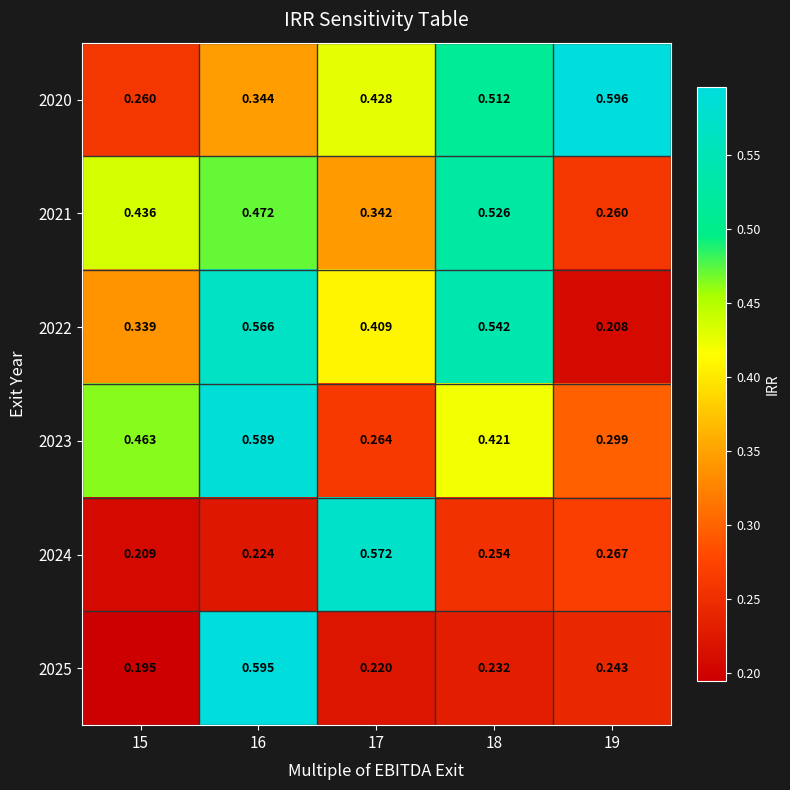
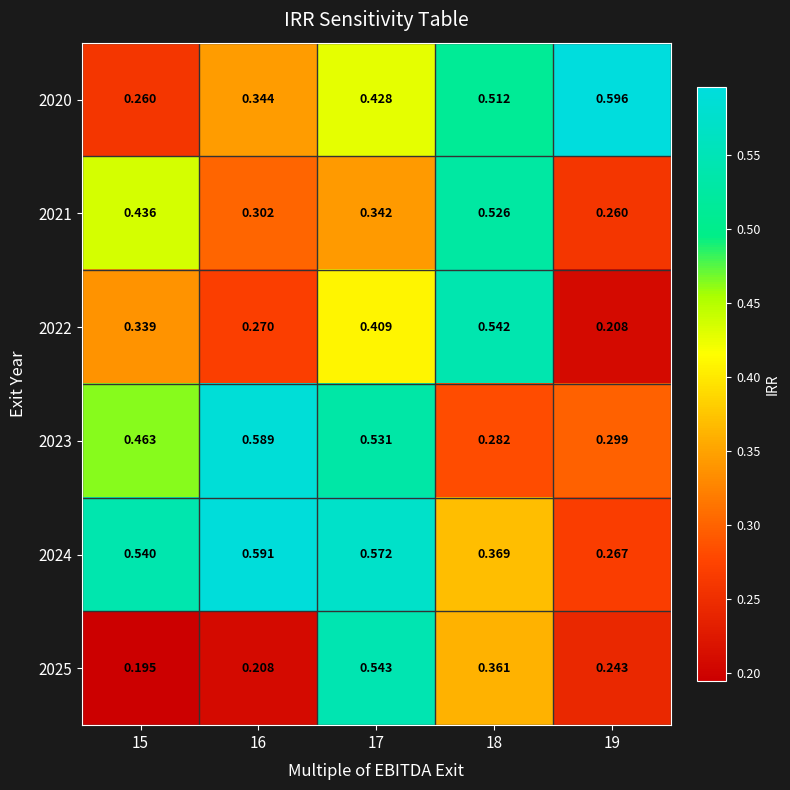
  {
    "2020": {
      "15": 0.260,
      "16": 0.344,
      "17": 0.428,
      "18": 0.512,
      "19": 0.596
    },
    "2021": {
      "15": 0.436,
-     "16": 0.472,
+     "16": 0.302,
      "17": 0.342,
      "18": 0.526,
      "19": 0.260
    },
    "2022": {
      "15": 0.339,
-     "16": 0.566,
+     "16": 0.270,
      "17": 0.409,
      "18": 0.542,
      "19": 0.208
    },
    "2023": {
      "15": 0.463,
      "16": 0.589,
-     "17": 0.264,
-     "18": 0.421,
+     "17": 0.531,
+     "18": 0.282,
      "19": 0.299
    },
    "2024": {
-     "15": 0.209,
-     "16": 0.224,
+     "15": 0.540,
+     "16": 0.591,
      "17": 0.572,
-     "18": 0.254,
+     "18": 0.369,
      "19": 0.267
    },
    "2025": {
      "15": 0.195,
-     "16": 0.595,
-     "17": 0.220,
-     "18": 0.232,
+     "16": 0.208,
+     "17": 0.543,
+     "18": 0.361,
      "19": 0.243
    }
  }
